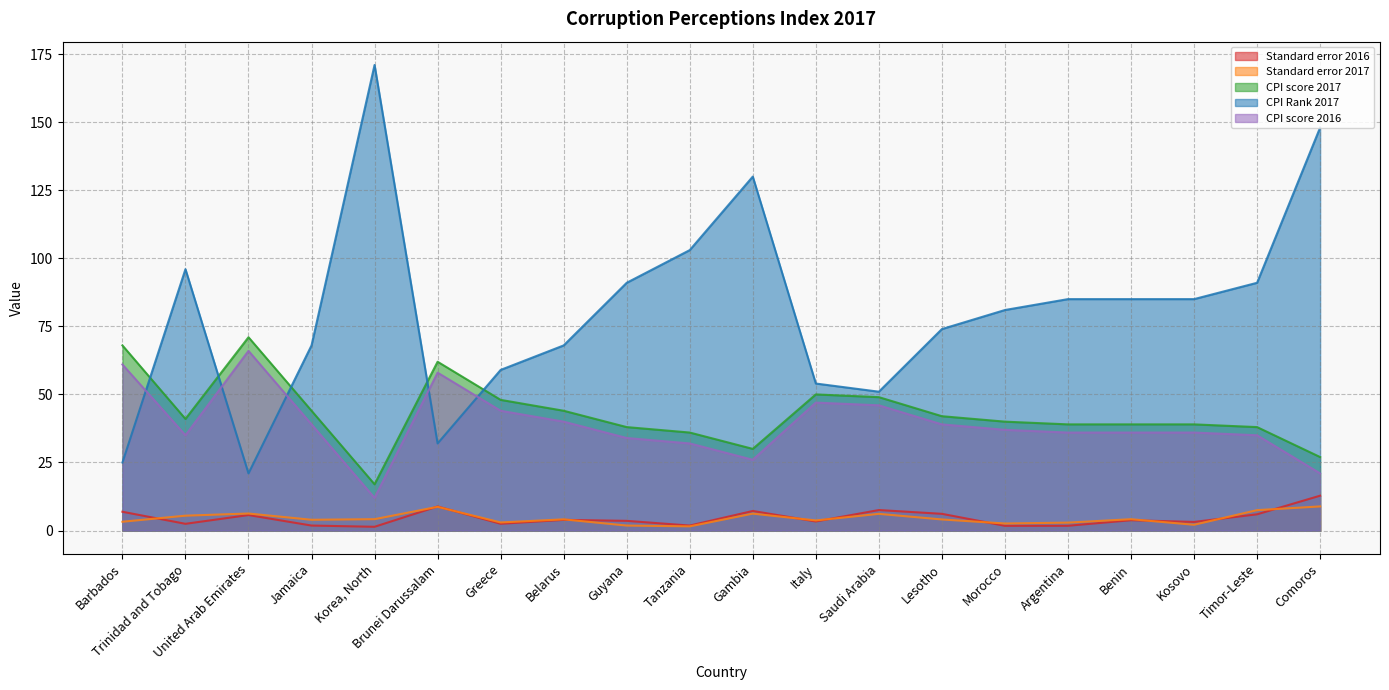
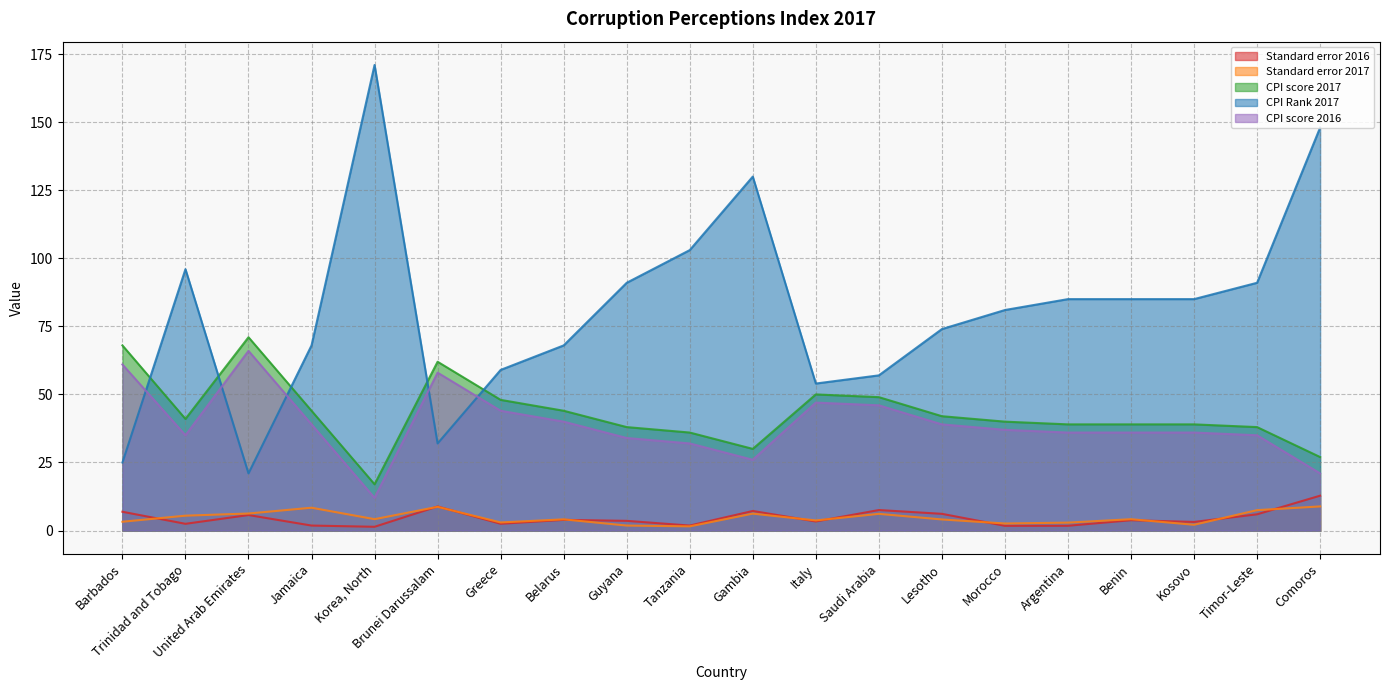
  {
    "Standard error 2016": {
      "Barbados": 7,
      "Trinidad and Tobago": 2,
      "Jamaica": 2,
      "Korea, North": 1,
      "Guyana": 4,
      "Gambia": 7,
      "Saudi Arabia": 8,
      "Lesotho": 6,
      "Argentina": 2,
      "Kosovo": 3,
      "Timor-Leste": 6,
      "Comoros": 13
    },
    "Standard error 2017": {
      "Barbados": 3,
      "Trinidad and Tobago": 5,
-     "Jamaica": 4,
+     "Jamaica": 8,
      "Korea, North": 4,
      "Guyana": 2,
      "Gambia": 6,
      "Saudi Arabia": 6,
      "Lesotho": 4,
      "Argentina": 3,
      "Kosovo": 2,
      "Timor-Leste": 8,
      "Comoros": 9
    },
    "CPI score 2017": {
      "Barbados": 68,
      "Trinidad and Tobago": 41,
      "United Arab Emirates": 71,
      "Jamaica": 44,
      "Korea, North": 17,
      "Brunei Darussalam": 62,
      "Greece": 48,
      "Belarus": 44,
      "Guyana": 38,
      "Tanzania": 36,
      "Gambia": 30,
      "Italy": 50,
      "Saudi Arabia": 49,
      "Lesotho": 42,
      "Morocco": 40,
      "Argentina": 39,
      "Benin": 39,
      "Kosovo": 39,
      "Timor-Leste": 38,
      "Comoros": 27
    },
    "CPI Rank 2017": {
      "Barbados": 25,
      "Trinidad and Tobago": 96,
      "United Arab Emirates": 21,
      "Jamaica": 68,
      "Korea, North": 171,
      "Brunei Darussalam": 32,
      "Greece": 59,
      "Belarus": 68,
      "Guyana": 91,
      "Tanzania": 103,
      "Gambia": 130,
      "Italy": 54,
-     "Saudi Arabia": 51,
+     "Saudi Arabia": 57,
      "Lesotho": 74,
      "Morocco": 81,
      "Argentina": 85,
      "Benin": 85,
      "Kosovo": 85,
      "Timor-Leste": 91
    },
    "CPI score 2016": {
      "Barbados": 61,
      "Trinidad and Tobago": 35,
      "United Arab Emirates": 66,
      "Jamaica": 39,
      "Korea, North": 12,
      "Brunei Darussalam": 58,
      "Greece": 44,
      "Belarus": 40,
      "Guyana": 34,
      "Tanzania": 32,
      "Gambia": 26,
      "Italy": 47,
      "Saudi Arabia": 46,
      "Lesotho": 39,
      "Morocco": 37,
      "Argentina": 36,
      "Benin": 36,
      "Kosovo": 36,
      "Timor-Leste": 35,
      "Comoros": 21
    }
  }
